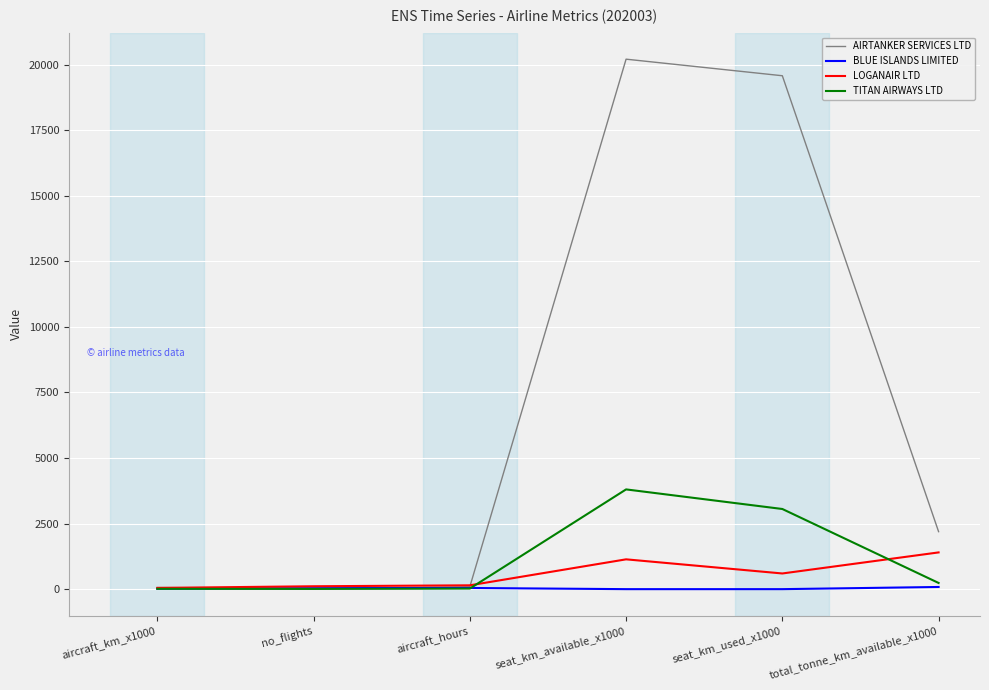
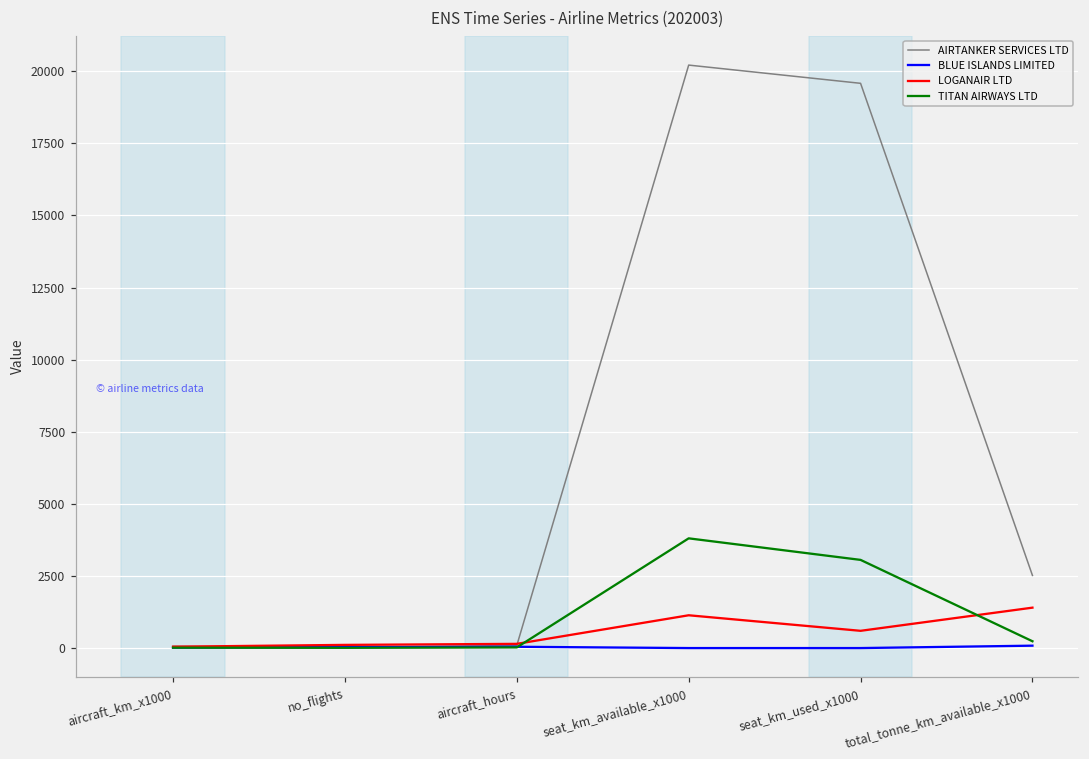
  {
    "AIRTANKER SERVICES LTD": {
      "seat_km_available_x1000": 20200,
      "seat_km_used_x1000": 19600,
-     "total_tonne_km_available_x1000": 2200
+     "total_tonne_km_available_x1000": 2500
    },
    "BLUE ISLANDS LIMITED": {
      "seat_km_available_x1000": 0,
      "seat_km_used_x1000": 0,
      "total_tonne_km_available_x1000": 100
    },
    "LOGANAIR LTD": {
      "seat_km_available_x1000": 1100,
      "seat_km_used_x1000": 600,
      "total_tonne_km_available_x1000": 1400
    },
    "TITAN AIRWAYS LTD": {
      "seat_km_available_x1000": 3800,
      "seat_km_used_x1000": 3100,
      "total_tonne_km_available_x1000": 200
    }
  }
